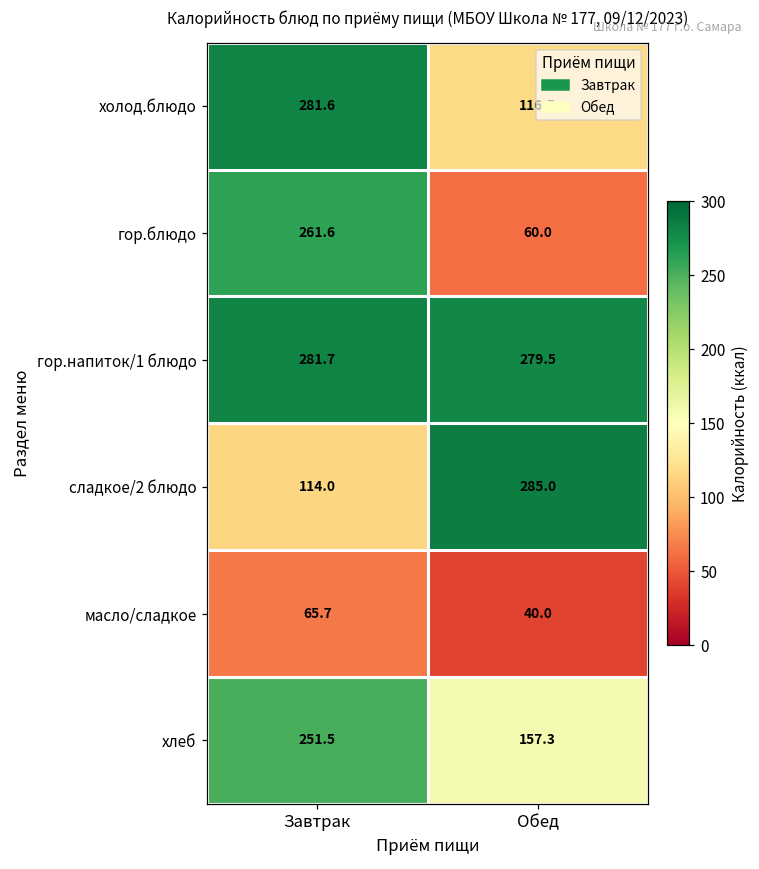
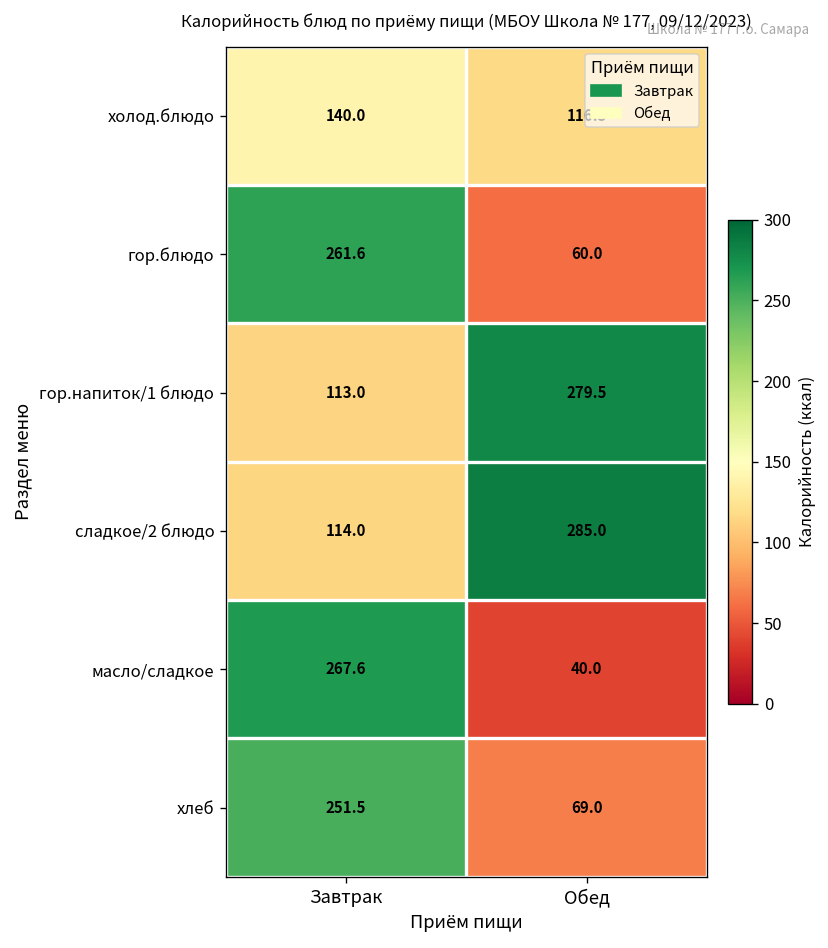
  {
    "холод.блюдо": {
-     "Завтрак": 281.6
+     "Завтрак": 140.0
    },
    "гор.блюдо": {
      "Завтрак": 261.6,
      "Обед": 60.0
    },
    "гор.напиток/1 блюдо": {
-     "Завтрак": 281.7,
+     "Завтрак": 113.0,
      "Обед": 279.5
    },
    "сладкое/2 блюдо": {
      "Завтрак": 114.0,
      "Обед": 285.0
    },
    "масло/сладкое": {
-     "Завтрак": 65.7,
+     "Завтрак": 267.6,
      "Обед": 40.0
    },
    "хлеб": {
      "Завтрак": 251.5,
-     "Обед": 157.3
+     "Обед": 69.0
    }
  }
